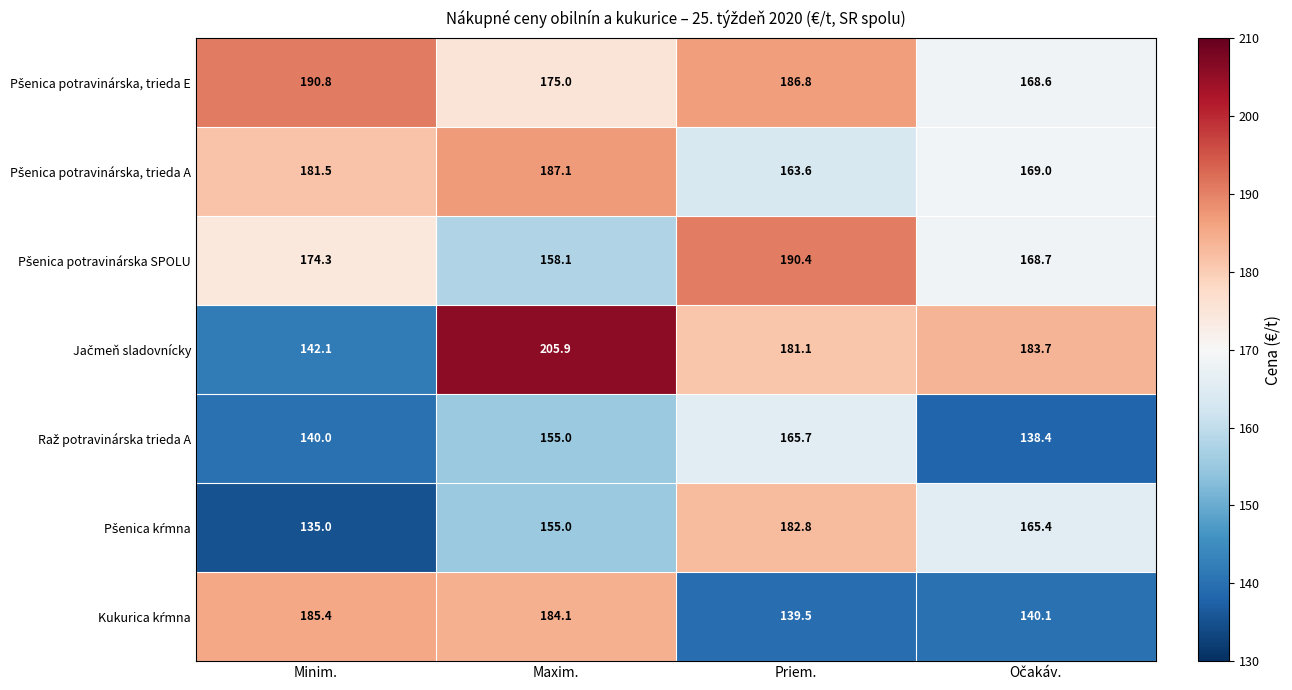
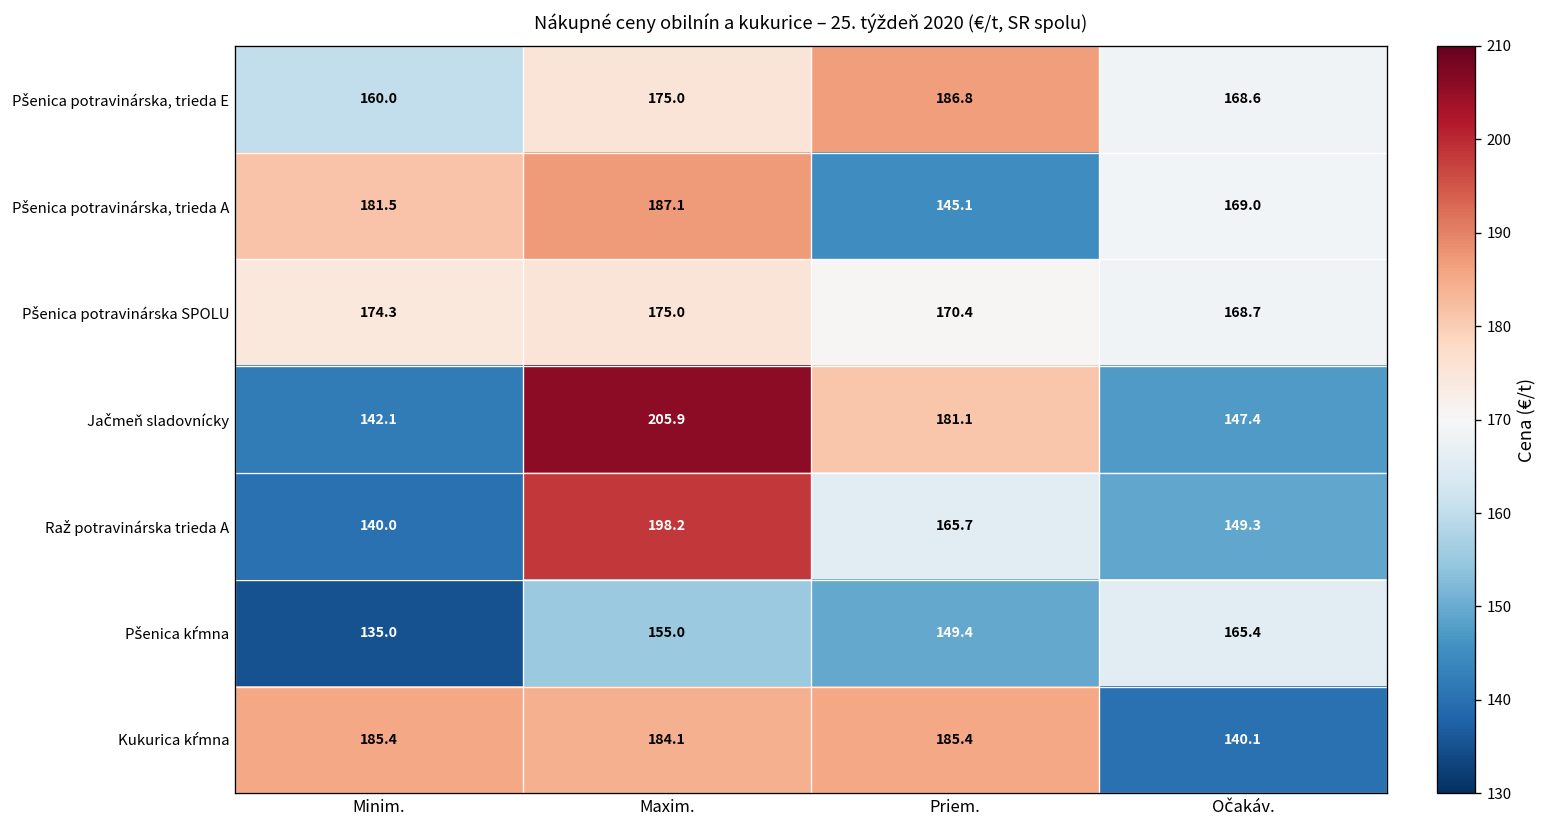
  {
    "Pšenica potravinárska, trieda E": {
-     "Minim.": 190.8,
+     "Minim.": 160.0,
      "Maxim.": 175.0,
      "Priem.": 186.8,
      "Očakáv.": 168.6
    },
    "Pšenica potravinárska, trieda A": {
      "Minim.": 181.5,
      "Maxim.": 187.1,
-     "Priem.": 163.6,
+     "Priem.": 145.1,
      "Očakáv.": 169.0
    },
    "Pšenica potravinárska SPOLU": {
      "Minim.": 174.3,
-     "Maxim.": 158.1,
-     "Priem.": 190.4,
+     "Maxim.": 175.0,
+     "Priem.": 170.4,
      "Očakáv.": 168.7
    },
    "Jačmeň sladovnícky": {
      "Minim.": 142.1,
      "Maxim.": 205.9,
      "Priem.": 181.1,
-     "Očakáv.": 183.7
+     "Očakáv.": 147.4
    },
    "Raž potravinárska trieda A": {
      "Minim.": 140.0,
-     "Maxim.": 155.0,
+     "Maxim.": 198.2,
      "Priem.": 165.7,
-     "Očakáv.": 138.4
+     "Očakáv.": 149.3
    },
    "Pšenica kŕmna": {
      "Minim.": 135.0,
      "Maxim.": 155.0,
-     "Priem.": 182.8,
+     "Priem.": 149.4,
      "Očakáv.": 165.4
    },
    "Kukurica kŕmna": {
      "Minim.": 185.4,
      "Maxim.": 184.1,
-     "Priem.": 139.5,
+     "Priem.": 185.4,
      "Očakáv.": 140.1
    }
  }
